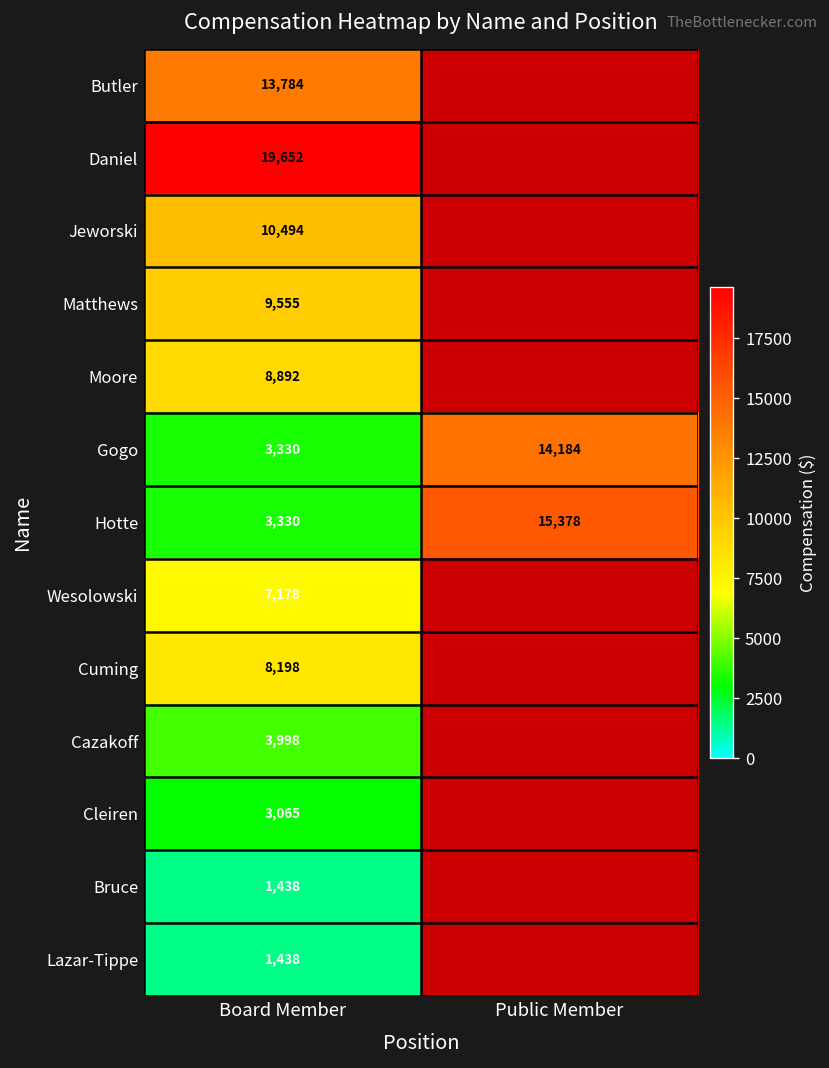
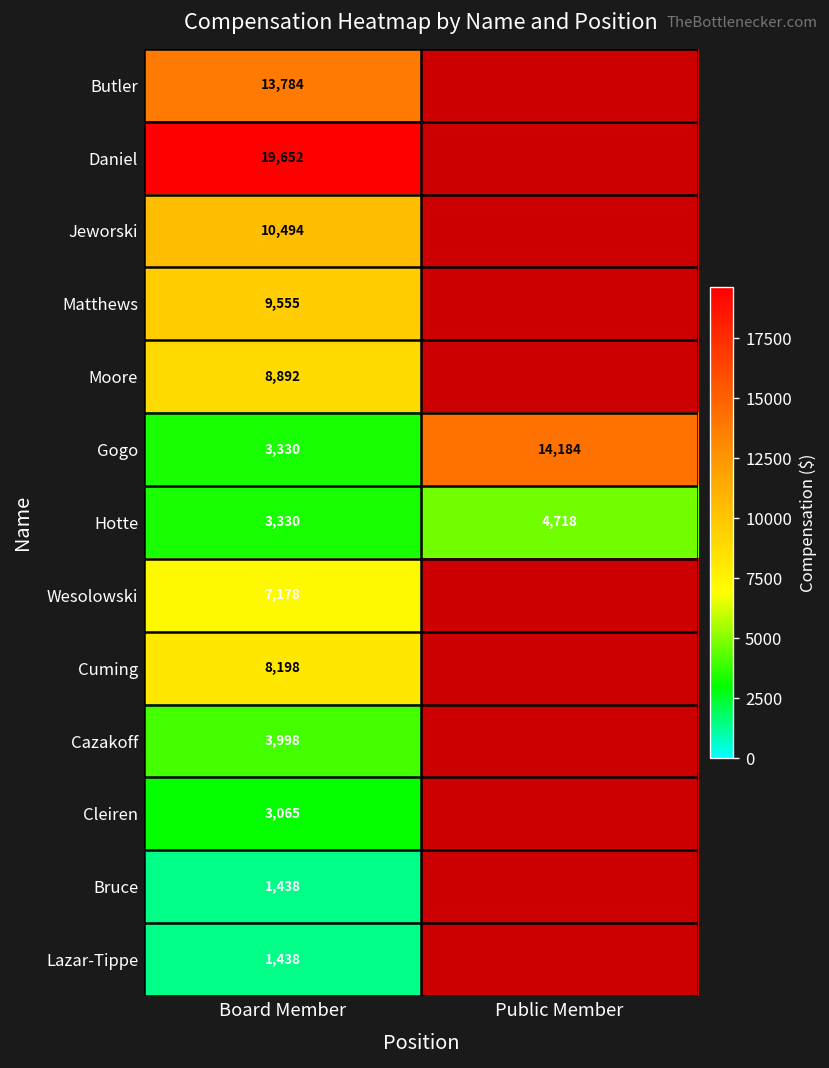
  {
    "Butler": {
      "Board Member": "13,784"
    },
    "Daniel": {
      "Board Member": "19,652"
    },
    "Jeworski": {
      "Board Member": "10,494"
    },
    "Matthews": {
      "Board Member": "9,555"
    },
    "Moore": {
      "Board Member": "8,892"
    },
    "Gogo": {
      "Board Member": "3,330",
      "Public Member": "14,184"
    },
    "Hotte": {
      "Board Member": "3,330",
-     "Public Member": "15,378"
+     "Public Member": "4,718"
    },
    "Wesolowski": {
      "Board Member": "7,178"
    },
    "Cuming": {
      "Board Member": "8,198"
    },
    "Cazakoff": {
      "Board Member": "3,998"
    },
    "Cleiren": {
      "Board Member": "3,065"
    },
    "Bruce": {
      "Board Member": "1,438"
    },
    "Lazar-Tippe": {
      "Board Member": "1,438"
    }
  }
